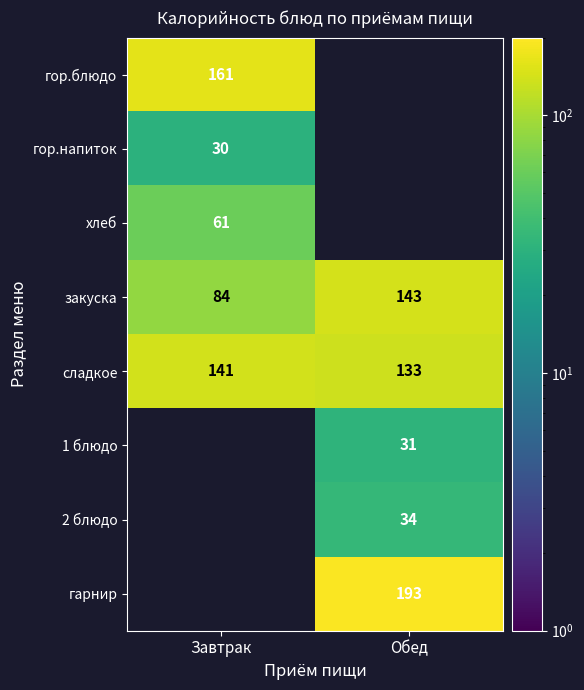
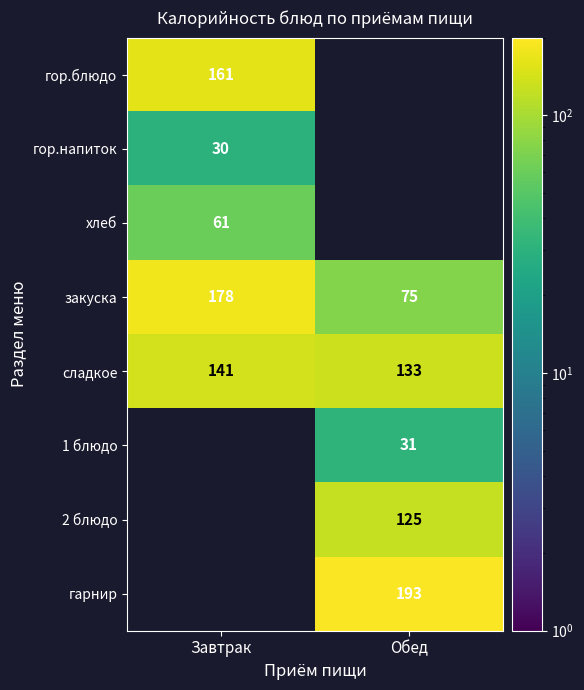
  {
    "гор.блюдо": {
      "Завтрак": 161
    },
    "гор.напиток": {
      "Завтрак": 30
    },
    "хлеб": {
      "Завтрак": 61
    },
    "закуска": {
-     "Завтрак": 84,
-     "Обед": 143
+     "Завтрак": 178,
+     "Обед": 75
    },
    "сладкое": {
      "Завтрак": 141,
      "Обед": 133
    },
    "1 блюдо": {
      "Обед": 31
    },
    "2 блюдо": {
-     "Обед": 34
+     "Обед": 125
    },
    "гарнир": {
      "Обед": 193
    }
  }
